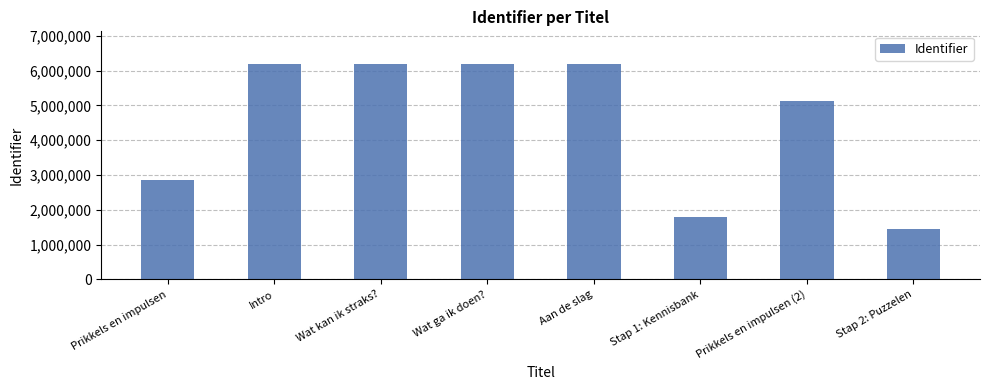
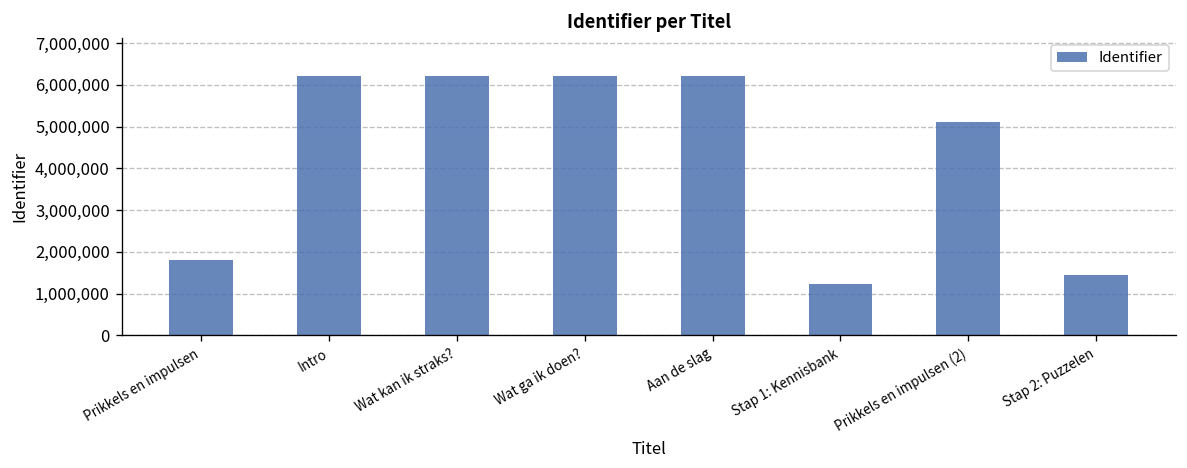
  {
-   "Prikkels en impulsen": "2,900,000",
+   "Prikkels en impulsen": "1,800,000",
    "Intro": "6,200,000",
    "Wat kan ik straks?": "6,200,000",
    "Wat ga ik doen?": "6,200,000",
    "Aan de slag": "6,200,000",
-   "Stap 1: Kennisbank": "1,800,000",
+   "Stap 1: Kennisbank": "1,200,000",
    "Prikkels en impulsen (2)": "5,100,000",
    "Stap 2: Puzzelen": "1,400,000"
  }
